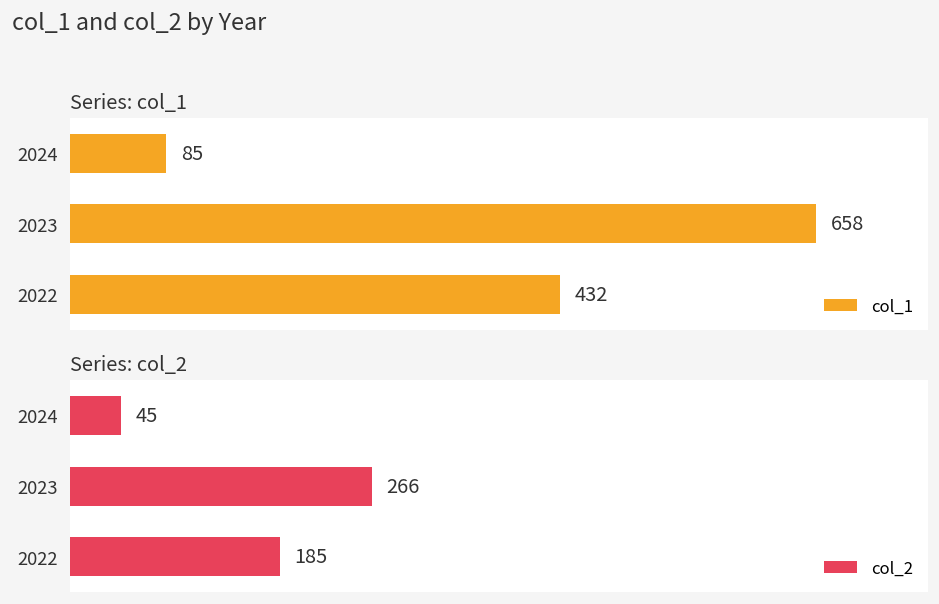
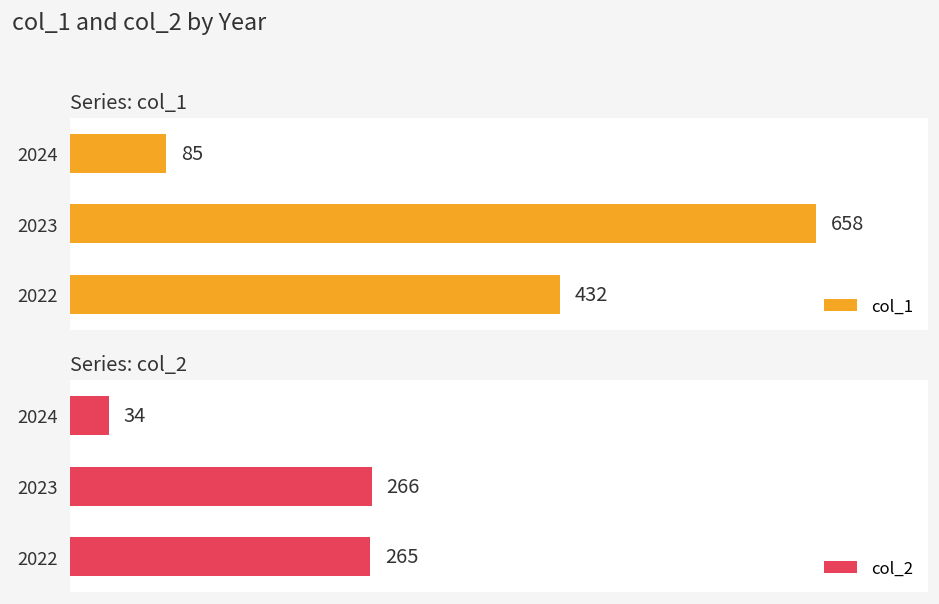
  {
    "Series: col_1": {
      "2024": 85,
      "2023": 658,
      "2022": 432
    },
    "Series: col_2": {
-     "2024": 45,
+     "2024": 34,
      "2023": 266,
-     "2022": 185
+     "2022": 265
    }
  }
